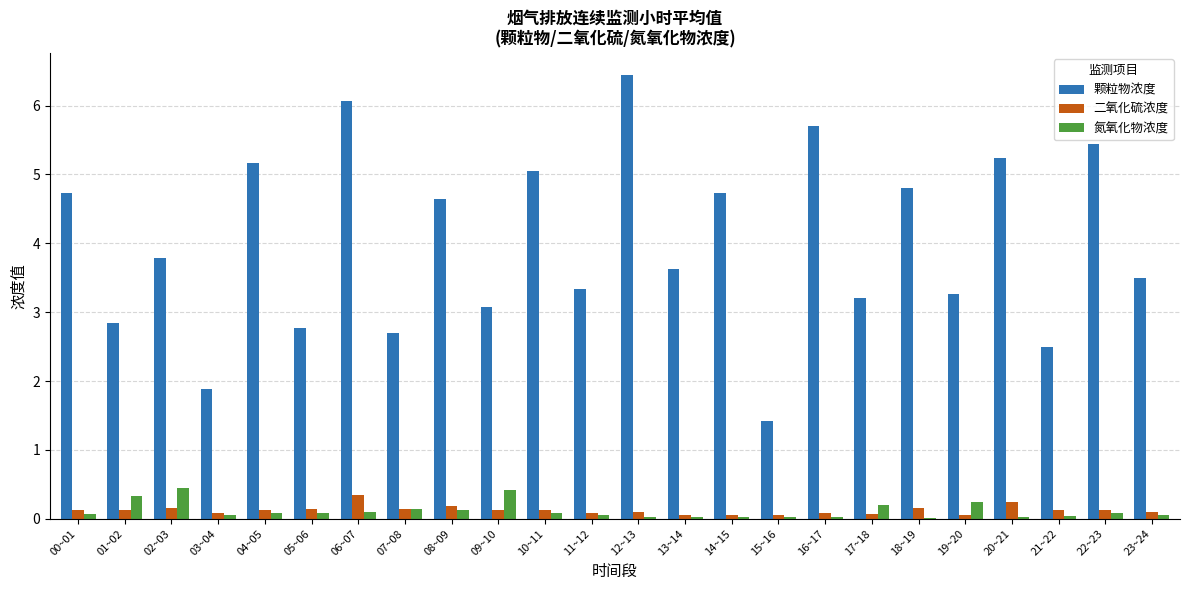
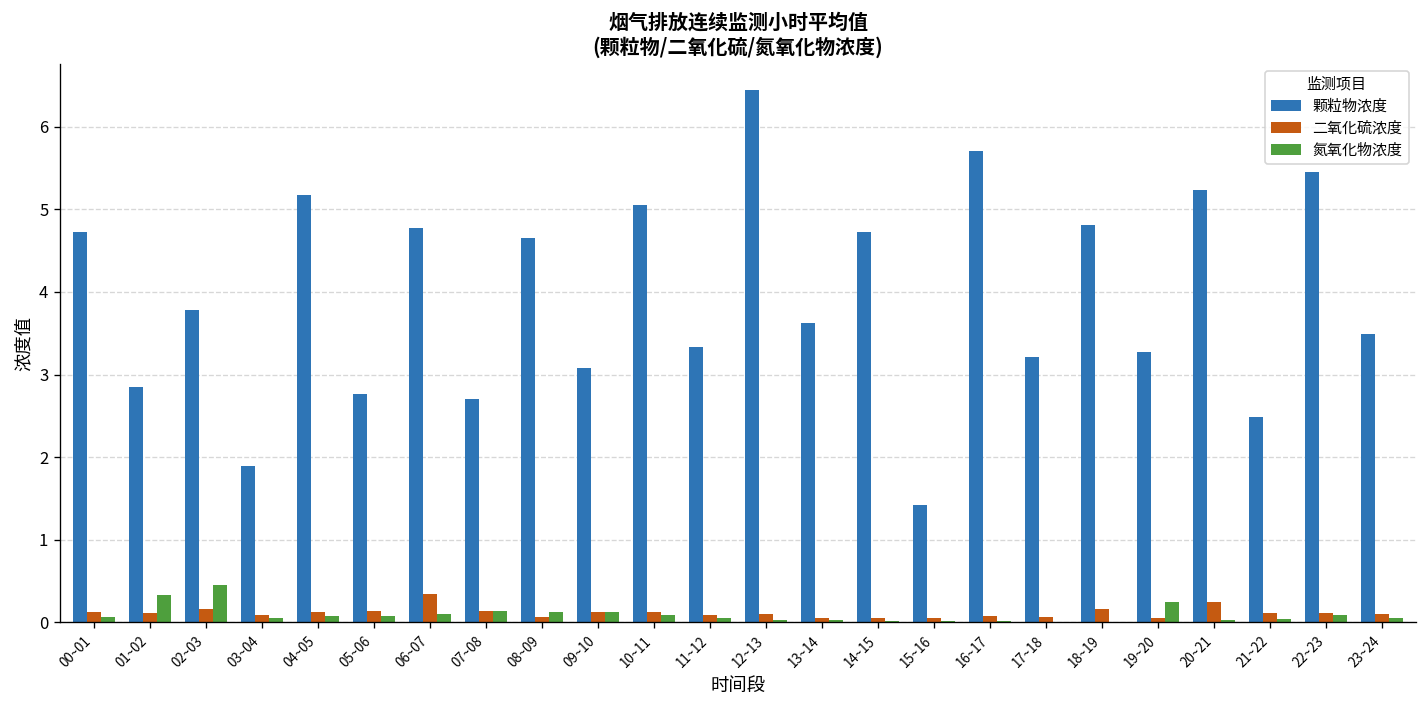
  {
    "颗粒物浓度": {
      "00~01": 4.7,
      "01~02": 2.9,
      "02~03": 3.8,
      "03~04": 1.9,
      "04~05": 5.2,
      "05~06": 2.8,
-     "06~07": 6.1,
+     "06~07": 4.8,
      "07~08": 2.7,
      "08~09": 4.7,
      "09~10": 3.1,
      "10~11": 5.1,
      "11~12": 3.3,
      "12~13": 6.4,
      "13~14": 3.6,
      "14~15": 4.7,
      "15~16": 1.4,
      "16~17": 5.7,
      "17~18": 3.2,
      "18~19": 4.8,
      "19~20": 3.3,
      "20~21": 5.2,
      "21~22": 2.5,
      "22~23": 5.5,
      "23~24": 3.5
    },
    "二氧化硫浓度": {
      "00~01": 0.1,
      "01~02": 0.1,
      "02~03": 0.2,
      "03~04": 0.1,
      "04~05": 0.1,
      "05~06": 0.1,
      "06~07": 0.4,
      "07~08": 0.1,
-     "08~09": 0.2,
+     "08~09": 0.1,
      "09~10": 0.1,
      "10~11": 0.1,
      "11~12": 0.1,
      "12~13": 0.1,
      "13~14": 0.1,
      "14~15": 0.1,
      "15~16": 0.1,
      "16~17": 0.1,
      "17~18": 0.1,
      "18~19": 0.2,
      "19~20": 0.1,
      "20~21": 0.3,
      "21~22": 0.1,
      "22~23": 0.1,
      "23~24": 0.1
    },
    "氮氧化物浓度": {
      "00~01": 0.1,
      "01~02": 0.3,
      "02~03": 0.5,
      "03~04": 0.1,
      "04~05": 0.1,
      "05~06": 0.1,
      "06~07": 0.1,
      "07~08": 0.1,
      "08~09": 0.1,
-     "09~10": 0.4,
+     "09~10": 0.1,
      "10~11": 0.1,
      "11~12": 0.1,
-     "17~18": 0.2,
+     "17~18": 0.0,
      "19~20": 0.3,
      "21~22": 0.0,
      "22~23": 0.1,
      "23~24": 0.1
    }
  }
